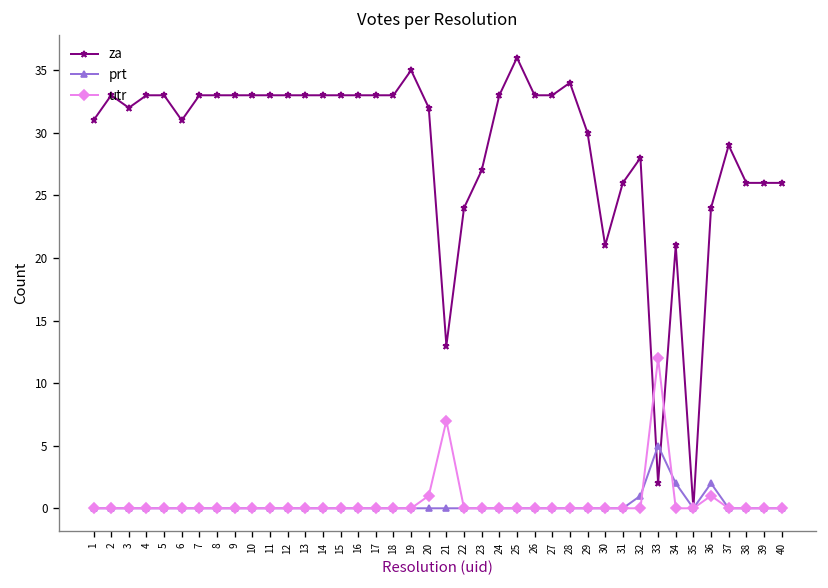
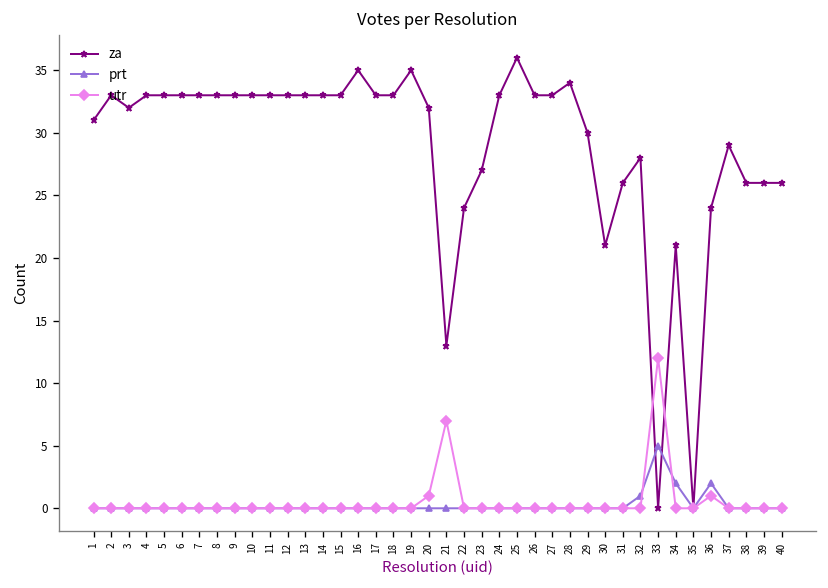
  {
    "za": {
      "1": 31,
      "2": 33,
      "3": 32,
      "4": 33,
      "5": 33,
-     "6": 31,
+     "6": 33,
      "7": 33,
      "8": 33,
      "9": 33,
      "10": 33,
      "11": 33,
      "12": 33,
      "13": 33,
      "14": 33,
      "15": 33,
-     "16": 33,
+     "16": 35,
      "17": 33,
      "18": 33,
      "19": 35,
      "20": 32,
      "21": 13,
      "22": 24,
      "23": 27,
      "24": 33,
      "25": 36,
      "26": 33,
      "27": 33,
      "28": 34,
      "29": 30,
      "30": 21,
      "31": 26,
      "32": 28,
-     "33": 2,
+     "33": 0,
      "34": 21,
      "36": 24,
      "37": 29,
      "38": 26,
      "39": 26,
      "40": 26
    },
    "prt": {
      "20": 0,
      "21": 0,
      "32": 1,
      "33": 5,
      "34": 2,
      "36": 2
    },
    "utr": {
      "20": 1,
      "21": 7,
      "32": 0,
      "33": 12,
      "34": 0,
      "36": 1
    }
  }
